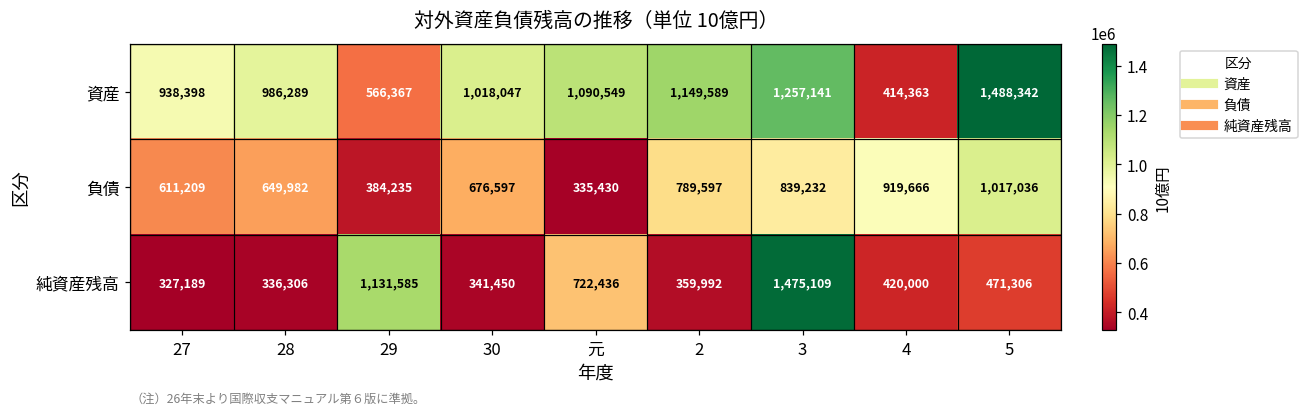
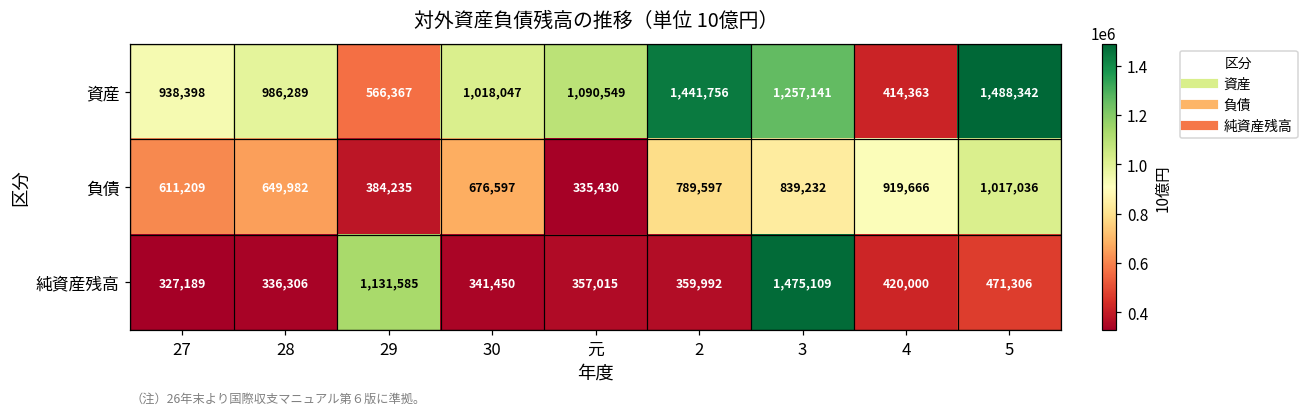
  {
    "資産": {
      "27": "938,398",
      "28": "986,289",
      "29": "566,367",
      "30": "1,018,047",
      "元": "1,090,549",
-     "2": "1,149,589",
+     "2": "1,441,756",
      "3": "1,257,141",
      "4": "414,363",
      "5": "1,488,342"
    },
    "負債": {
      "27": "611,209",
      "28": "649,982",
      "29": "384,235",
      "30": "676,597",
      "元": "335,430",
      "2": "789,597",
      "3": "839,232",
      "4": "919,666",
      "5": "1,017,036"
    },
    "純資産残高": {
      "27": "327,189",
      "28": "336,306",
      "29": "1,131,585",
      "30": "341,450",
-     "元": "722,436",
+     "元": "357,015",
      "2": "359,992",
      "3": "1,475,109",
      "4": "420,000",
      "5": "471,306"
    }
  }
